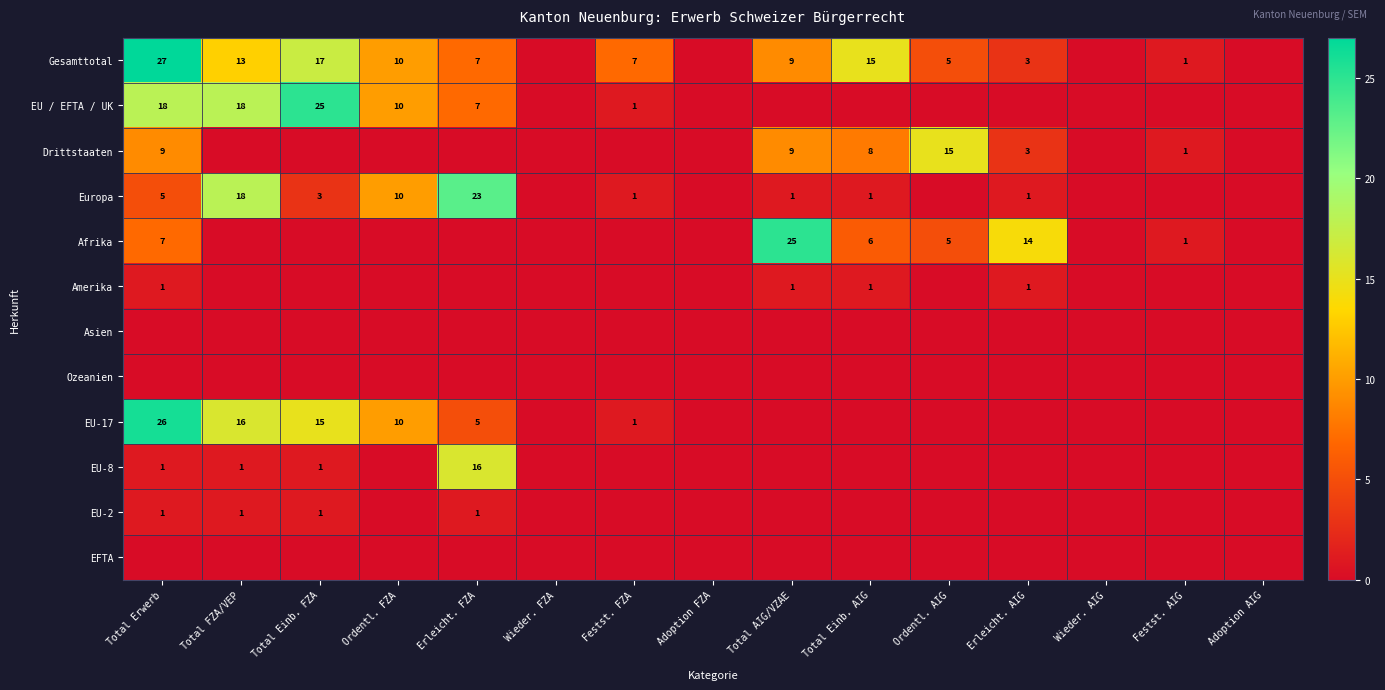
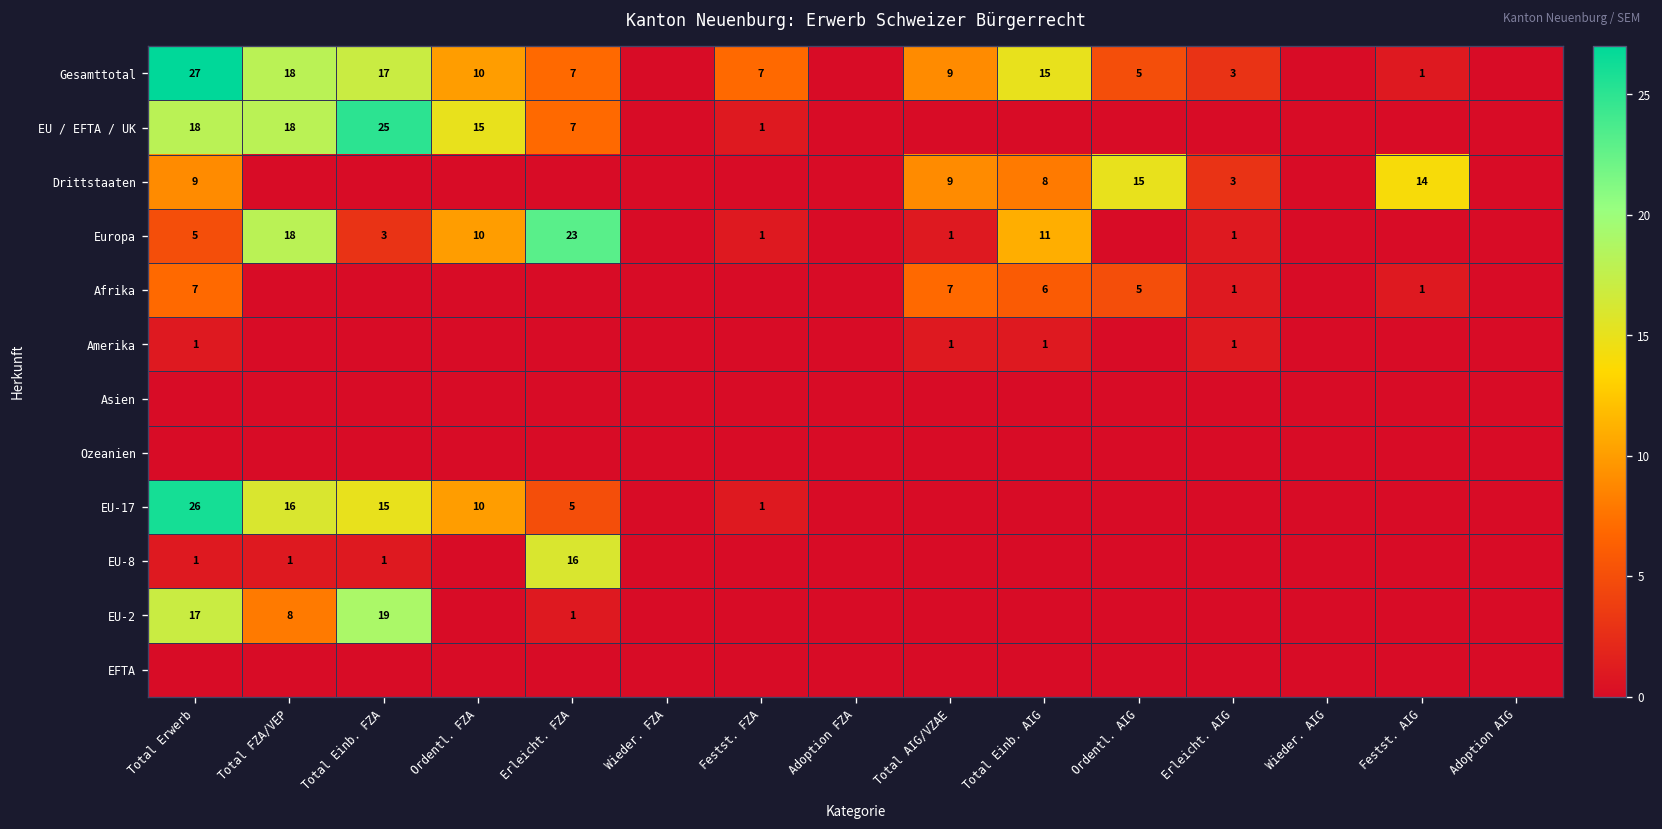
  {
    "Gesamttotal": {
      "Total Erwerb": 27,
-     "Total FZA/VEP": 13,
+     "Total FZA/VEP": 18,
      "Total Einb. FZA": 17,
      "Ordentl. FZA": 10,
      "Erleicht. FZA": 7,
      "Festst. FZA": 7,
      "Total AIG/VZAE": 9,
      "Total Einb. AIG": 15,
      "Ordentl. AIG": 5,
      "Erleicht. AIG": 3,
      "Festst. AIG": 1
    },
    "EU / EFTA / UK": {
      "Total Erwerb": 18,
      "Total FZA/VEP": 18,
      "Total Einb. FZA": 25,
-     "Ordentl. FZA": 10,
+     "Ordentl. FZA": 15,
      "Erleicht. FZA": 7,
      "Festst. FZA": 1
    },
    "Drittstaaten": {
      "Total Erwerb": 9,
      "Total AIG/VZAE": 9,
      "Total Einb. AIG": 8,
      "Ordentl. AIG": 15,
      "Erleicht. AIG": 3,
-     "Festst. AIG": 1
+     "Festst. AIG": 14
    },
    "Europa": {
      "Total Erwerb": 5,
      "Total FZA/VEP": 18,
      "Total Einb. FZA": 3,
      "Ordentl. FZA": 10,
      "Erleicht. FZA": 23,
      "Festst. FZA": 1,
      "Total AIG/VZAE": 1,
-     "Total Einb. AIG": 1,
+     "Total Einb. AIG": 11,
      "Erleicht. AIG": 1
    },
    "Afrika": {
      "Total Erwerb": 7,
-     "Total AIG/VZAE": 25,
+     "Total AIG/VZAE": 7,
      "Total Einb. AIG": 6,
      "Ordentl. AIG": 5,
-     "Erleicht. AIG": 14,
+     "Erleicht. AIG": 1,
      "Festst. AIG": 1
    },
    "Amerika": {
      "Total Erwerb": 1,
      "Total AIG/VZAE": 1,
      "Total Einb. AIG": 1,
      "Erleicht. AIG": 1
    },
    "EU-17": {
      "Total Erwerb": 26,
      "Total FZA/VEP": 16,
      "Total Einb. FZA": 15,
      "Ordentl. FZA": 10,
      "Erleicht. FZA": 5,
      "Festst. FZA": 1
    },
    "EU-8": {
      "Total Erwerb": 1,
      "Total FZA/VEP": 1,
      "Total Einb. FZA": 1,
      "Erleicht. FZA": 16
    },
    "EU-2": {
-     "Total Erwerb": 1,
-     "Total FZA/VEP": 1,
-     "Total Einb. FZA": 1,
+     "Total Erwerb": 17,
+     "Total FZA/VEP": 8,
+     "Total Einb. FZA": 19,
      "Erleicht. FZA": 1
    }
  }
